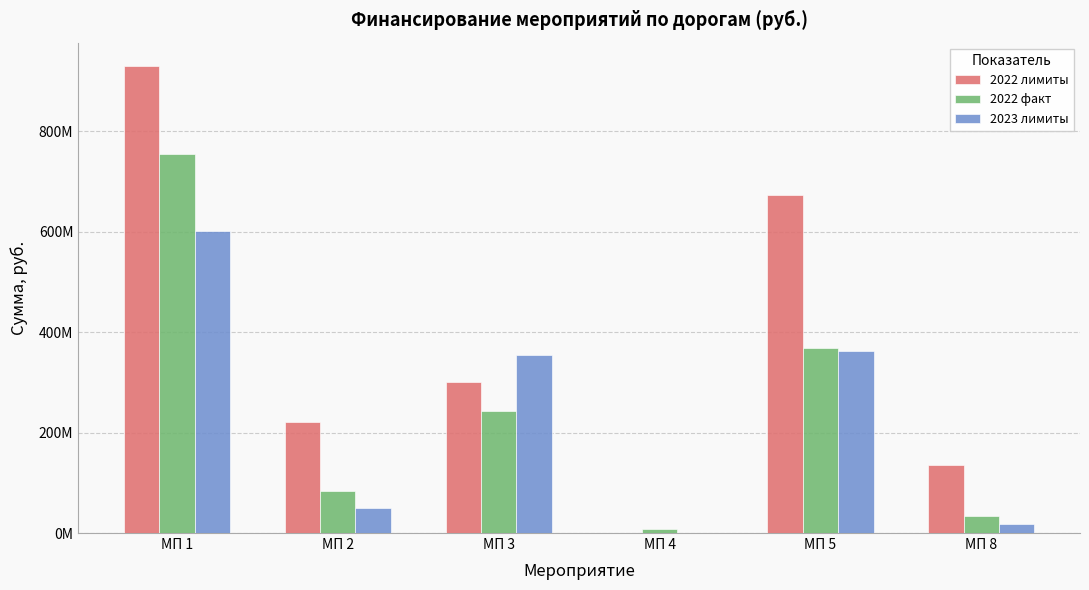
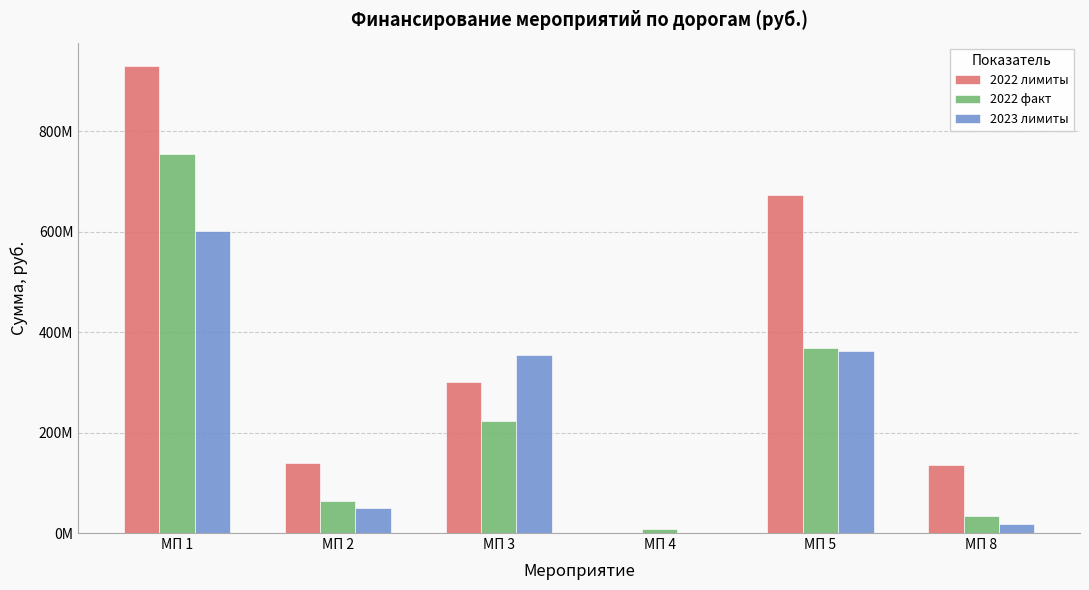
  {
    "2022 лимиты": {
      "МП 1": 930000000,
-     "МП 2": 220000000,
+     "МП 2": 140000000,
      "МП 3": 300000000,
      "МП 4": 0,
      "МП 5": 670000000,
      "МП 8": 140000000
    },
    "2022 факт": {
      "МП 1": 760000000,
-     "МП 2": 80000000,
-     "МП 3": 240000000,
+     "МП 2": 60000000,
+     "МП 3": 220000000,
      "МП 4": 10000000,
      "МП 5": 370000000,
      "МП 8": 30000000
    },
    "2023 лимиты": {
      "МП 1": 600000000,
      "МП 2": 50000000,
      "МП 3": 350000000,
      "МП 4": 0,
      "МП 5": 360000000,
      "МП 8": 20000000
    }
  }
